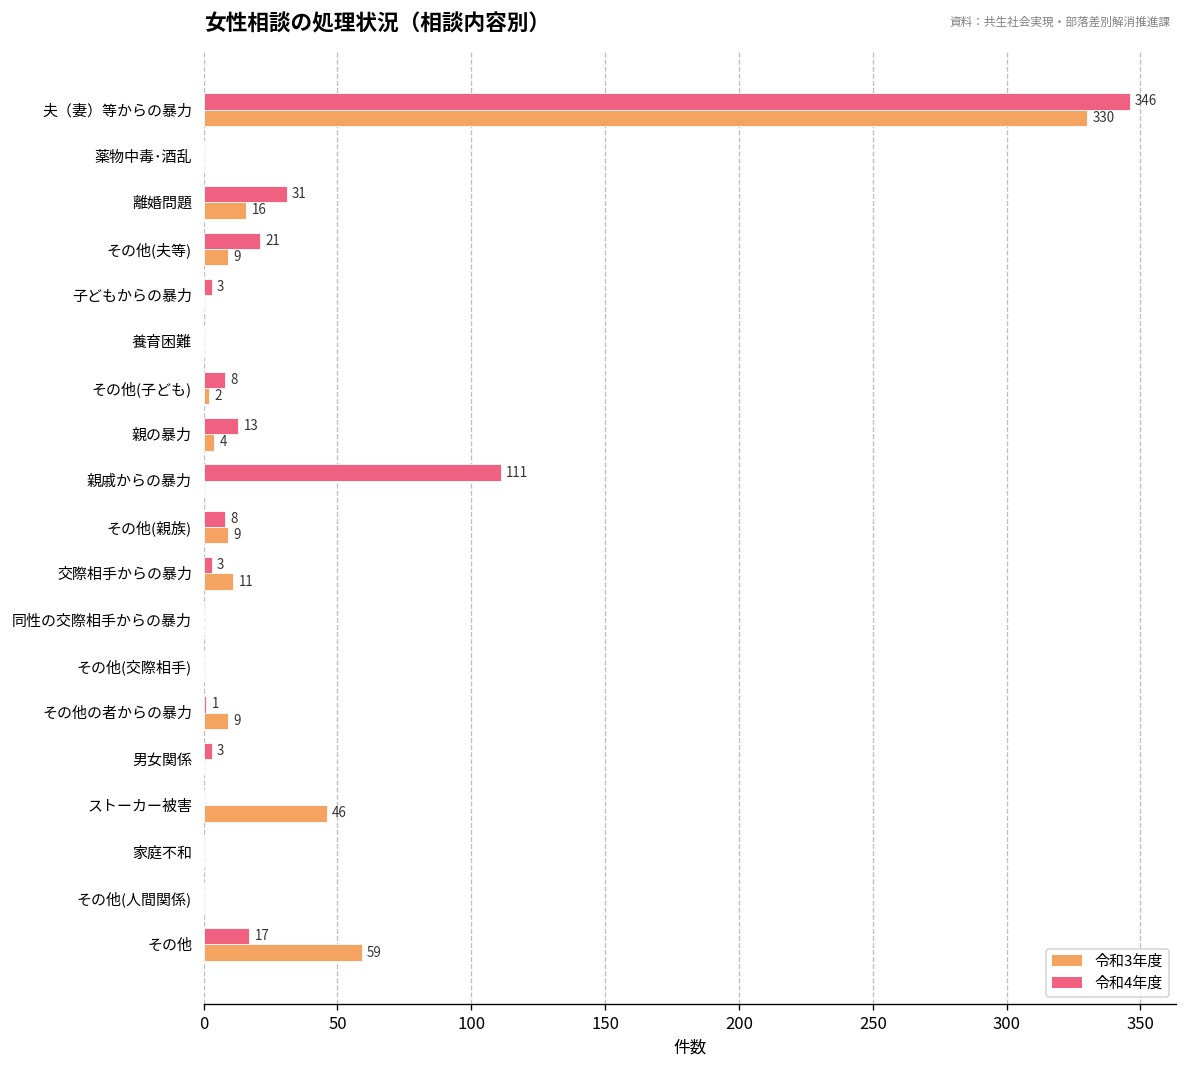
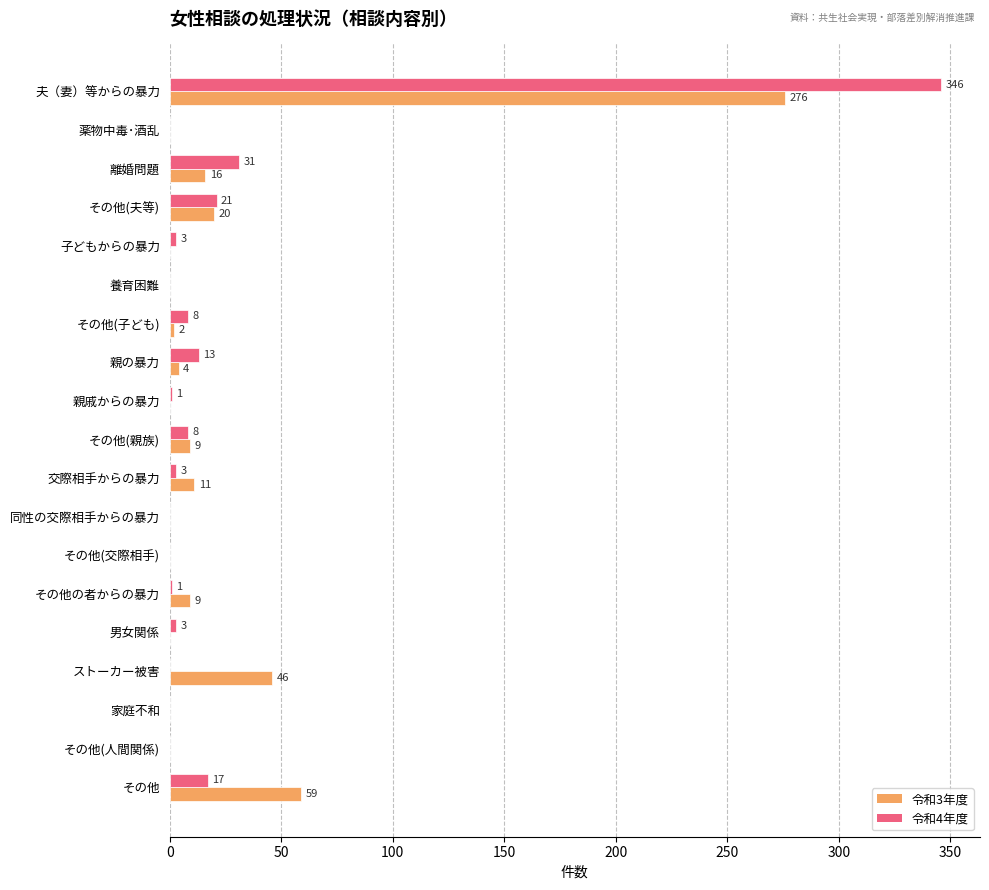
  {
    "令和3年度": {
-     "夫（妻）等からの暴力": 330,
+     "夫（妻）等からの暴力": 276,
      "離婚問題": 16,
-     "その他(夫等)": 9,
+     "その他(夫等)": 20,
      "その他(子ども)": 2,
      "親の暴力": 4,
      "その他(親族)": 9,
      "交際相手からの暴力": 11,
      "その他の者からの暴力": 9,
      "ストーカー被害": 46,
      "その他": 59
    },
    "令和4年度": {
      "夫（妻）等からの暴力": 346,
      "離婚問題": 31,
      "その他(夫等)": 21,
      "子どもからの暴力": 3,
      "その他(子ども)": 8,
      "親の暴力": 13,
-     "親戚からの暴力": 111,
+     "親戚からの暴力": 1,
      "その他(親族)": 8,
      "交際相手からの暴力": 3,
      "その他の者からの暴力": 1,
      "男女関係": 3,
      "その他": 17
    }
  }
